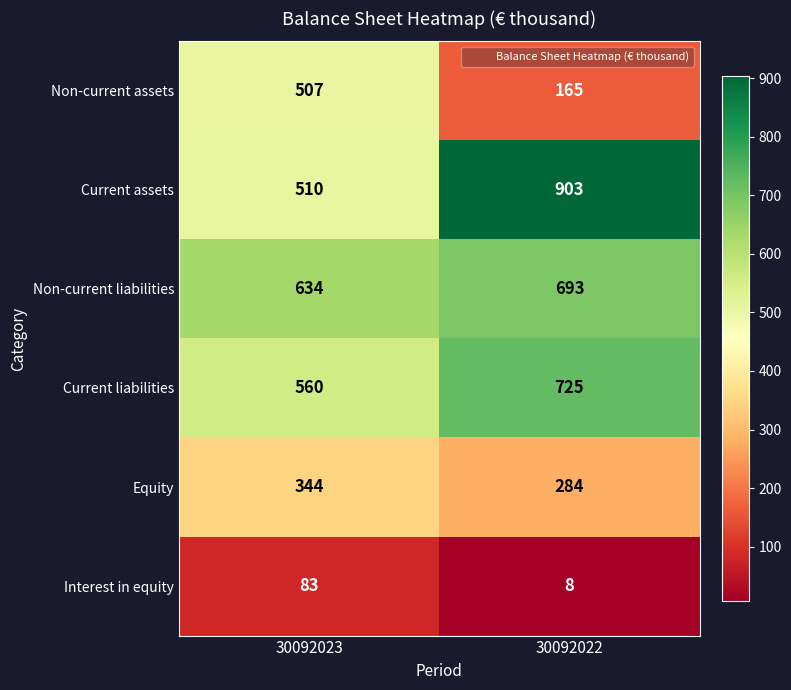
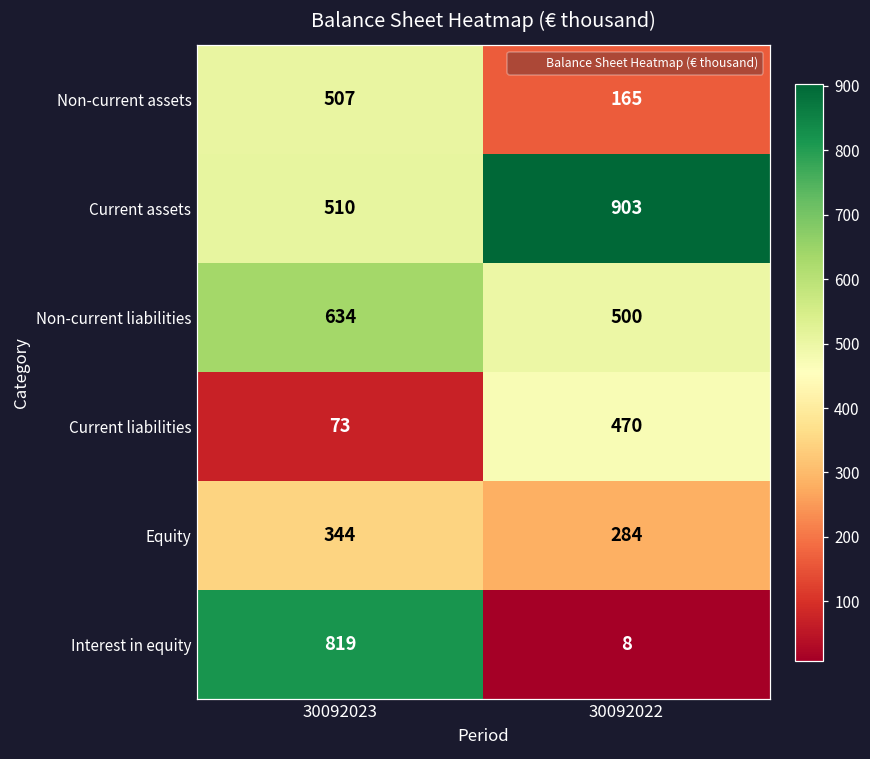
  {
    "Non-current assets": {
      "30092023": 507,
      "30092022": 165
    },
    "Current assets": {
      "30092023": 510,
      "30092022": 903
    },
    "Non-current liabilities": {
      "30092023": 634,
-     "30092022": 693
+     "30092022": 500
    },
    "Current liabilities": {
-     "30092023": 560,
-     "30092022": 725
+     "30092023": 73,
+     "30092022": 470
    },
    "Equity": {
      "30092023": 344,
      "30092022": 284
    },
    "Interest in equity": {
-     "30092023": 83,
+     "30092023": 819,
      "30092022": 8
    }
  }
